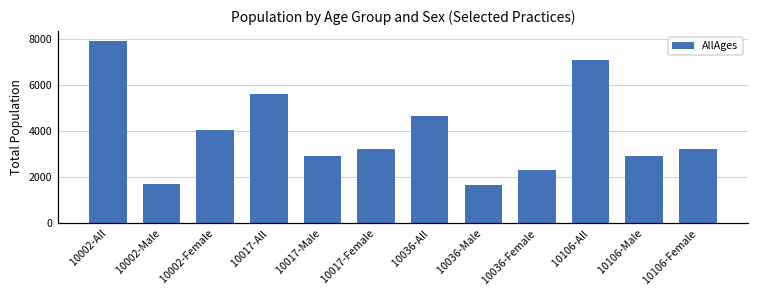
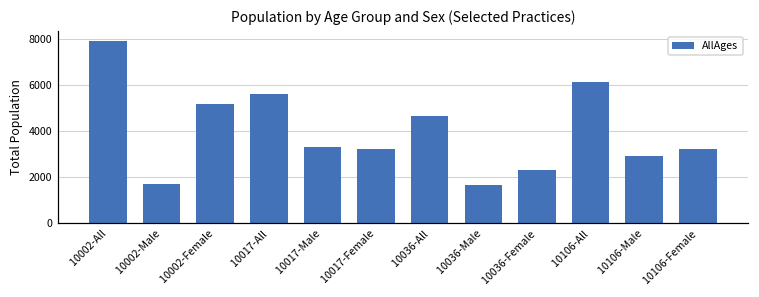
  {
    "10002-All": 7900,
    "10002-Male": 1700,
-   "10002-Female": 4000,
+   "10002-Female": 5200,
    "10017-All": 5600,
-   "10017-Male": 2900,
+   "10017-Male": 3300,
    "10017-Female": 3200,
    "10036-All": 4700,
    "10036-Male": 1600,
    "10036-Female": 2300,
-   "10106-All": 7100,
+   "10106-All": 6100,
    "10106-Male": 2900,
    "10106-Female": 3200
  }
